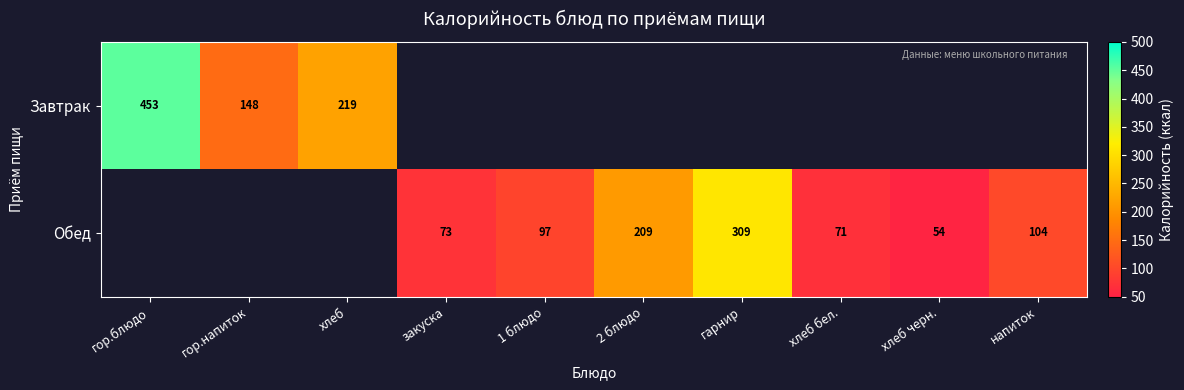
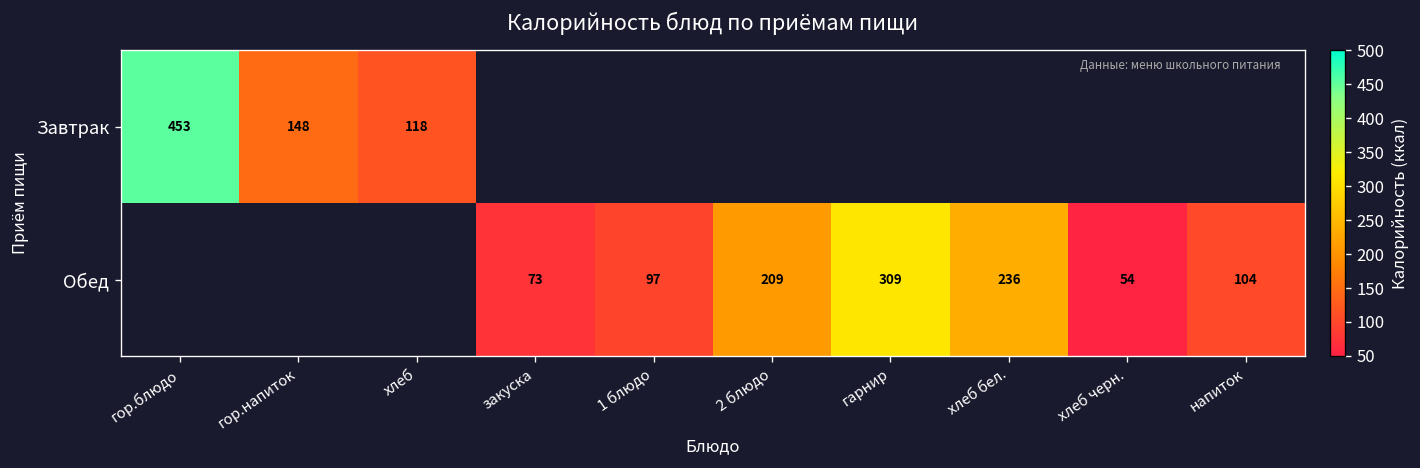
  {
    "Завтрак": {
      "гор.блюдо": 453,
      "гор.напиток": 148,
-     "хлеб": 219
+     "хлеб": 118
    },
    "Обед": {
      "закуска": 73,
      "1 блюдо": 97,
      "2 блюдо": 209,
      "гарнир": 309,
-     "хлеб бел.": 71,
+     "хлеб бел.": 236,
      "хлеб черн.": 54,
      "напиток": 104
    }
  }
